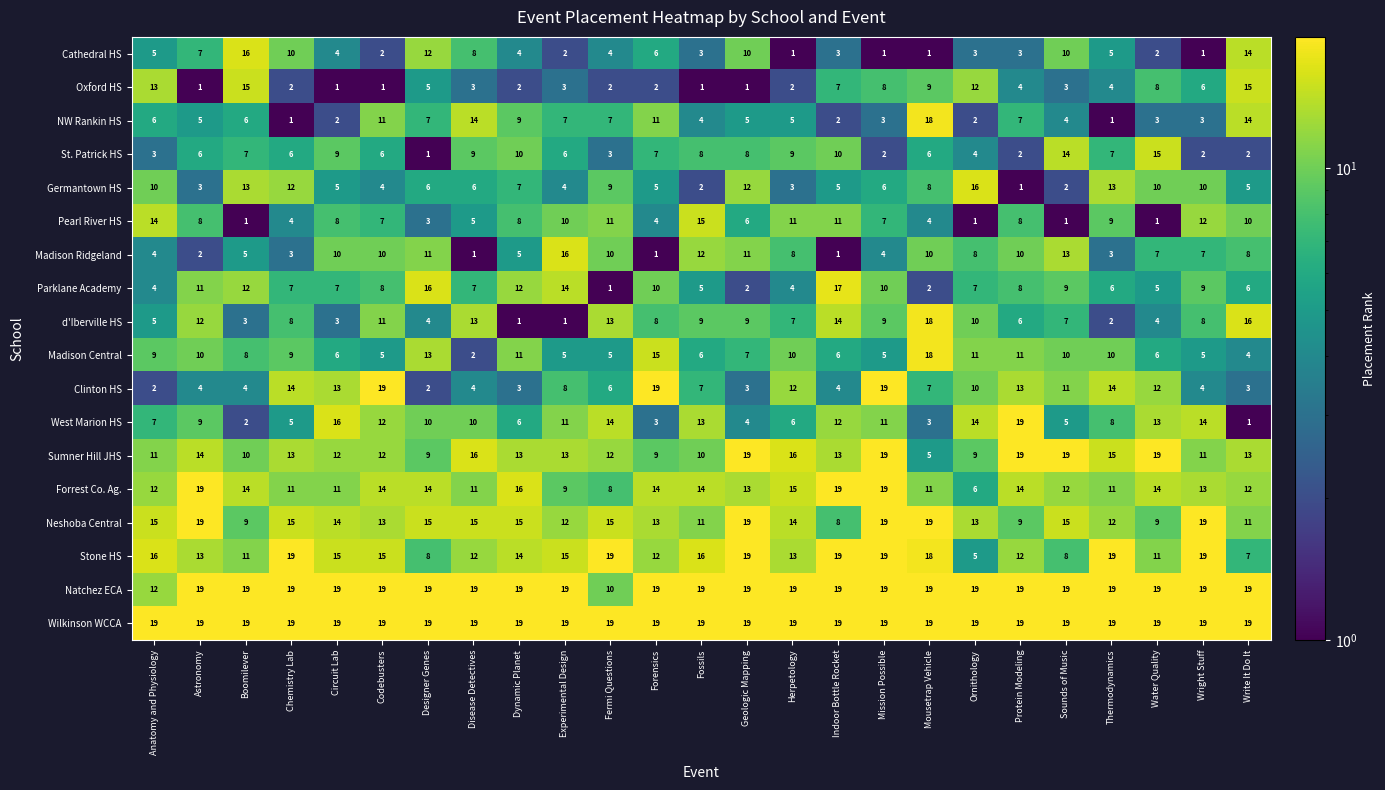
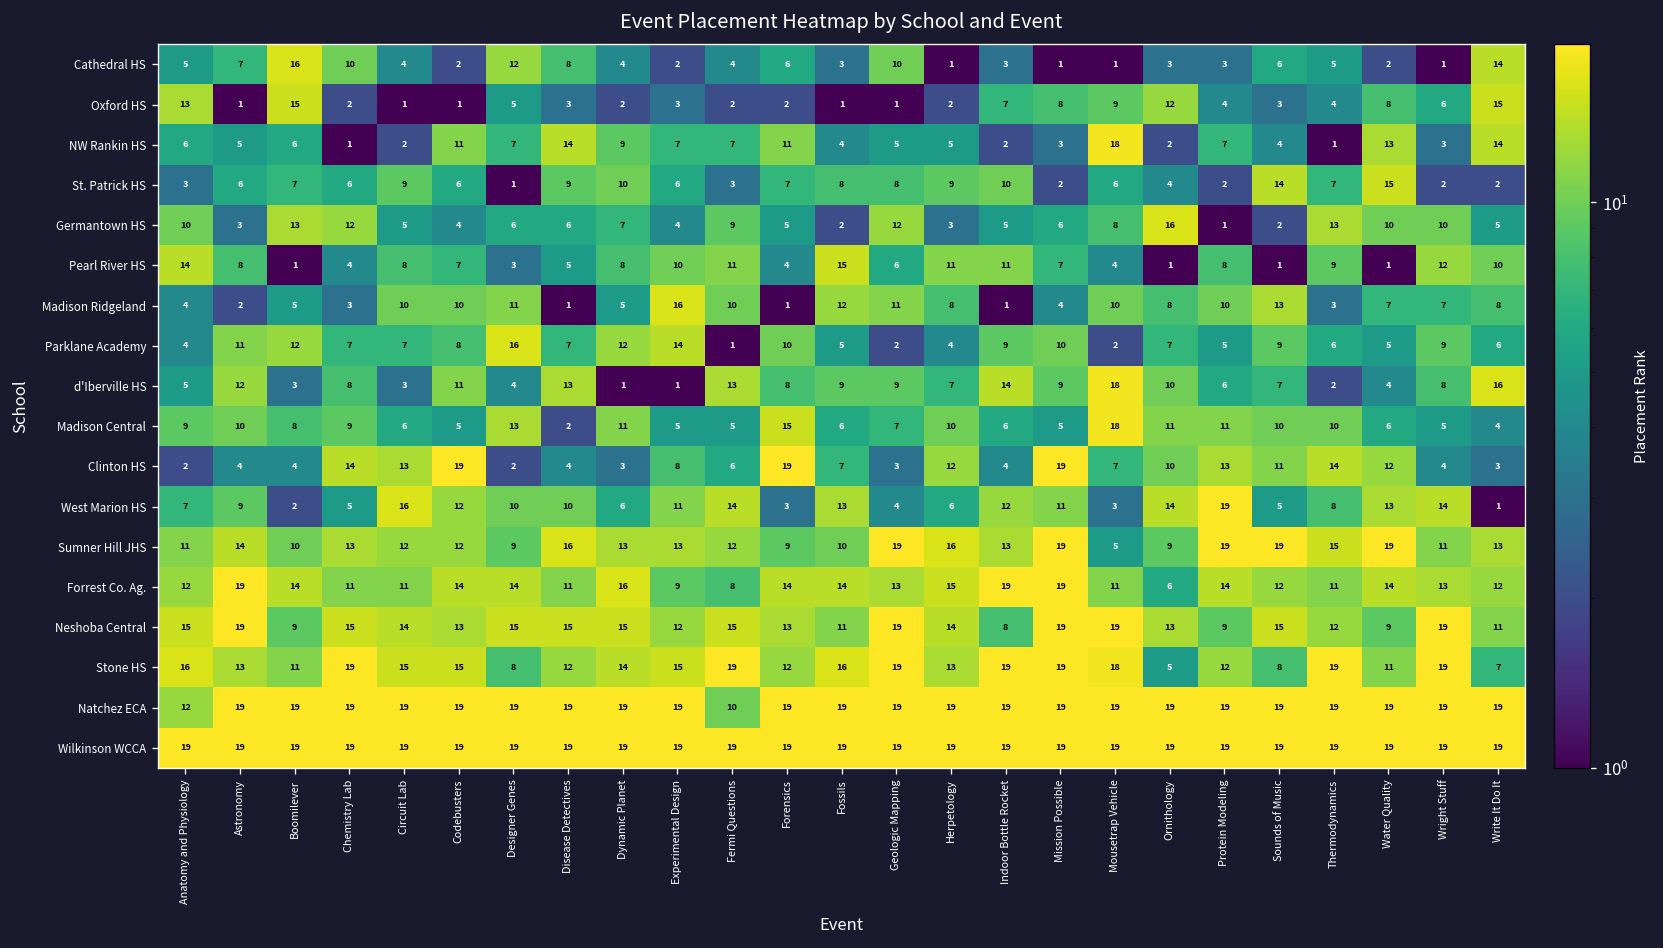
  {
    "Cathedral HS": {
      "Anatomy and Physiology": 5,
      "Astronomy": 7,
      "Boomilever": 16,
      "Chemistry Lab": 10,
      "Circuit Lab": 4,
      "Codebusters": 2,
      "Designer Genes": 12,
      "Disease Detectives": 8,
      "Dynamic Planet": 4,
      "Experimental Design": 2,
      "Fermi Questions": 4,
      "Forensics": 6,
      "Fossils": 3,
      "Geologic Mapping": 10,
      "Herpetology": 1,
      "Indoor Bottle Rocket": 3,
      "Mission Possible": 1,
      "Mousetrap Vehicle": 1,
      "Ornithology": 3,
      "Protein Modeling": 3,
-     "Sounds of Music": 10,
+     "Sounds of Music": 6,
      "Thermodynamics": 5,
      "Water Quality": 2,
      "Wright Stuff": 1,
      "Write It Do It": 14
    },
    "NW Rankin HS": {
      "Anatomy and Physiology": 6,
      "Astronomy": 5,
      "Boomilever": 6,
      "Chemistry Lab": 1,
      "Circuit Lab": 2,
      "Codebusters": 11,
      "Designer Genes": 7,
      "Disease Detectives": 14,
      "Dynamic Planet": 9,
      "Experimental Design": 7,
      "Fermi Questions": 7,
      "Forensics": 11,
      "Fossils": 4,
      "Geologic Mapping": 5,
      "Herpetology": 5,
      "Indoor Bottle Rocket": 2,
      "Mission Possible": 3,
      "Mousetrap Vehicle": 18,
      "Ornithology": 2,
      "Protein Modeling": 7,
      "Sounds of Music": 4,
      "Thermodynamics": 1,
-     "Water Quality": 3,
+     "Water Quality": 13,
      "Wright Stuff": 3,
      "Write It Do It": 14
    },
    "Parklane Academy": {
      "Anatomy and Physiology": 4,
      "Astronomy": 11,
      "Boomilever": 12,
      "Chemistry Lab": 7,
      "Circuit Lab": 7,
      "Codebusters": 8,
      "Designer Genes": 16,
      "Disease Detectives": 7,
      "Dynamic Planet": 12,
      "Experimental Design": 14,
      "Fermi Questions": 1,
      "Forensics": 10,
      "Fossils": 5,
      "Geologic Mapping": 2,
      "Herpetology": 4,
-     "Indoor Bottle Rocket": 17,
+     "Indoor Bottle Rocket": 9,
      "Mission Possible": 10,
      "Mousetrap Vehicle": 2,
      "Ornithology": 7,
-     "Protein Modeling": 8,
+     "Protein Modeling": 5,
      "Sounds of Music": 9,
      "Thermodynamics": 6,
      "Water Quality": 5,
      "Wright Stuff": 9,
      "Write It Do It": 6
    }
  }
